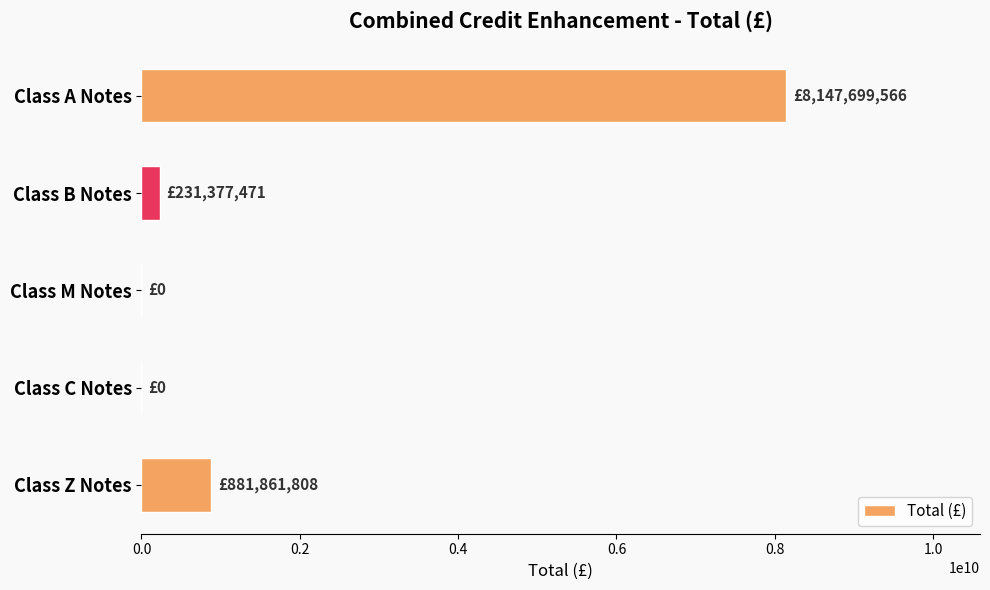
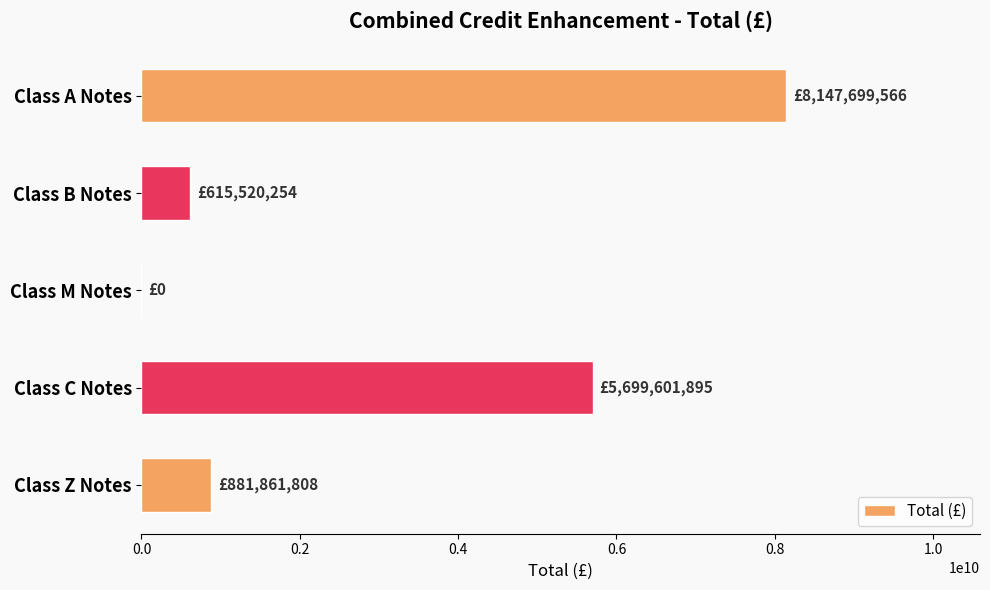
  {
    "Class A Notes": "£8,147,699,566",
-   "Class B Notes": "£231,377,471",
+   "Class B Notes": "£615,520,254",
    "Class M Notes": "£0",
-   "Class C Notes": "£0",
+   "Class C Notes": "£5,699,601,895",
    "Class Z Notes": "£881,861,808"
  }
